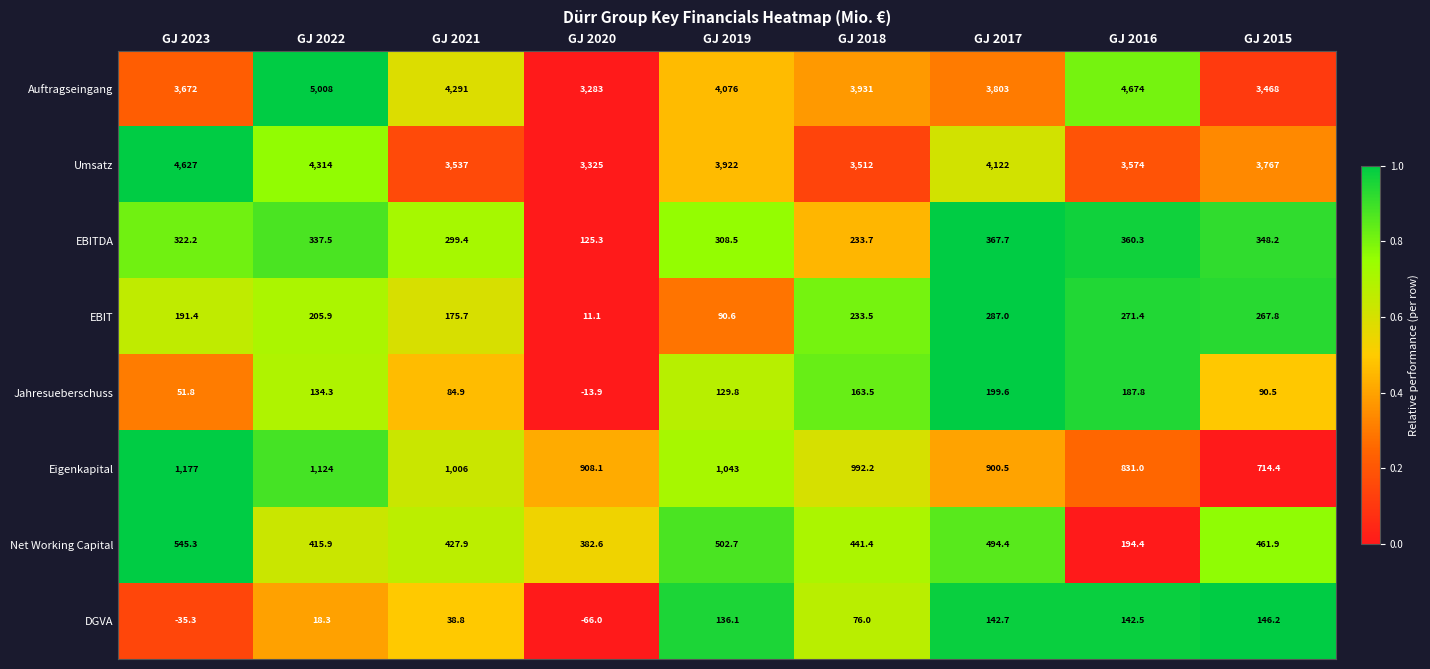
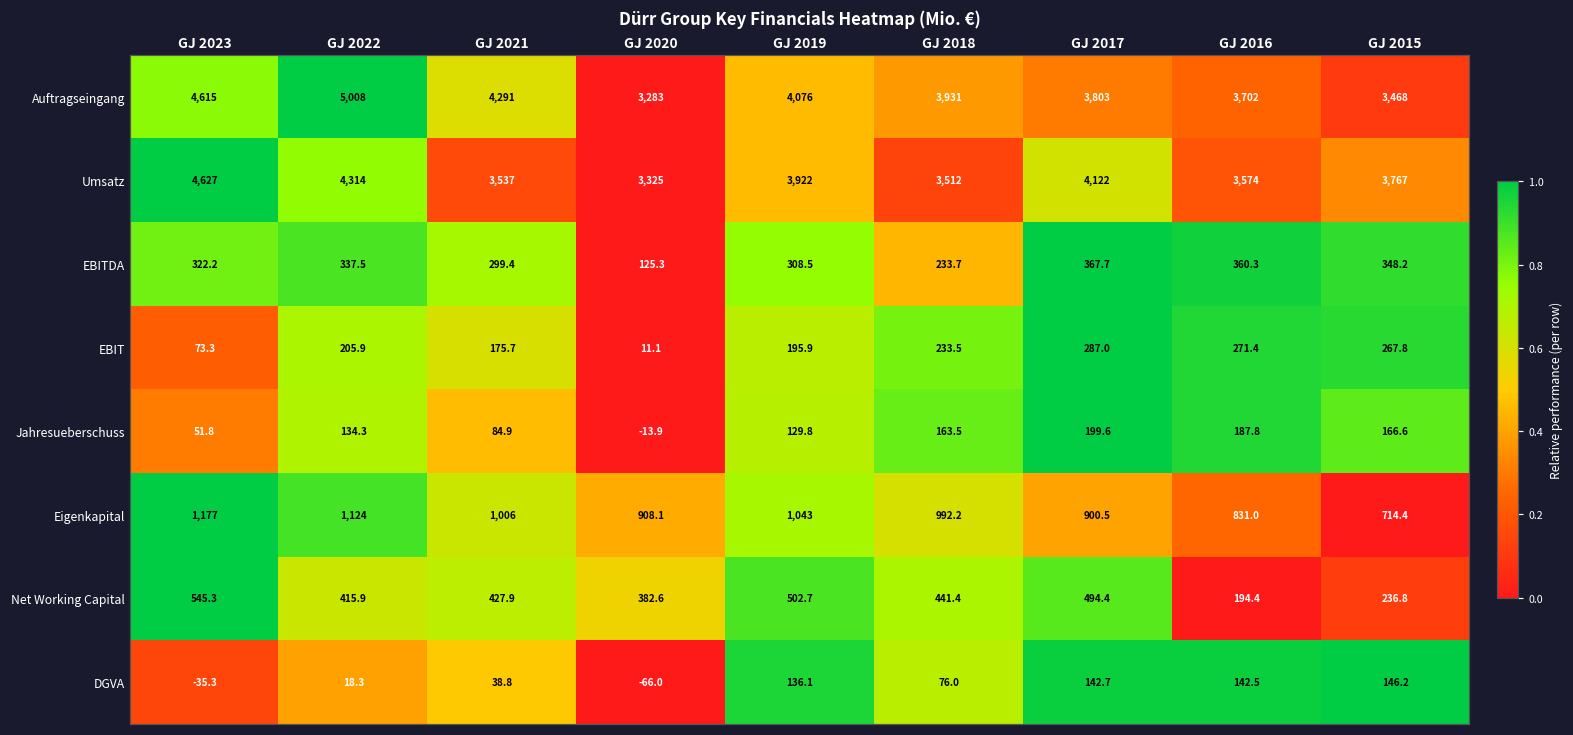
  {
    "Auftragseingang": {
-     "GJ 2023": "3,672",
+     "GJ 2023": "4,615",
      "GJ 2022": "5,008",
      "GJ 2021": "4,291",
      "GJ 2020": "3,283",
      "GJ 2019": "4,076",
      "GJ 2018": "3,931",
      "GJ 2017": "3,803",
-     "GJ 2016": "4,674",
+     "GJ 2016": "3,702",
      "GJ 2015": "3,468"
    },
    "Umsatz": {
      "GJ 2023": "4,627",
      "GJ 2022": "4,314",
      "GJ 2021": "3,537",
      "GJ 2020": "3,325",
      "GJ 2019": "3,922",
      "GJ 2018": "3,512",
      "GJ 2017": "4,122",
      "GJ 2016": "3,574",
      "GJ 2015": "3,767"
    },
    "EBITDA": {
      "GJ 2023": "322.2",
      "GJ 2022": "337.5",
      "GJ 2021": "299.4",
      "GJ 2020": "125.3",
      "GJ 2019": "308.5",
      "GJ 2018": "233.7",
      "GJ 2017": "367.7",
      "GJ 2016": "360.3",
      "GJ 2015": "348.2"
    },
    "EBIT": {
-     "GJ 2023": "191.4",
+     "GJ 2023": "73.3",
      "GJ 2022": "205.9",
      "GJ 2021": "175.7",
      "GJ 2020": "11.1",
-     "GJ 2019": "90.6",
+     "GJ 2019": "195.9",
      "GJ 2018": "233.5",
      "GJ 2017": "287.0",
      "GJ 2016": "271.4",
      "GJ 2015": "267.8"
    },
    "Jahresueberschuss": {
      "GJ 2023": "51.8",
      "GJ 2022": "134.3",
      "GJ 2021": "84.9",
      "GJ 2020": "-13.9",
      "GJ 2019": "129.8",
      "GJ 2018": "163.5",
      "GJ 2017": "199.6",
      "GJ 2016": "187.8",
-     "GJ 2015": "90.5"
+     "GJ 2015": "166.6"
    },
    "Eigenkapital": {
      "GJ 2023": "1,177",
      "GJ 2022": "1,124",
      "GJ 2021": "1,006",
      "GJ 2020": "908.1",
      "GJ 2019": "1,043",
      "GJ 2018": "992.2",
      "GJ 2017": "900.5",
      "GJ 2016": "831.0",
      "GJ 2015": "714.4"
    },
    "Net Working Capital": {
      "GJ 2023": "545.3",
      "GJ 2022": "415.9",
      "GJ 2021": "427.9",
      "GJ 2020": "382.6",
      "GJ 2019": "502.7",
      "GJ 2018": "441.4",
      "GJ 2017": "494.4",
      "GJ 2016": "194.4",
-     "GJ 2015": "461.9"
+     "GJ 2015": "236.8"
    },
    "DGVA": {
      "GJ 2023": "-35.3",
      "GJ 2022": "18.3",
      "GJ 2021": "38.8",
      "GJ 2020": "-66.0",
      "GJ 2019": "136.1",
      "GJ 2018": "76.0",
      "GJ 2017": "142.7",
      "GJ 2016": "142.5",
      "GJ 2015": "146.2"
    }
  }
